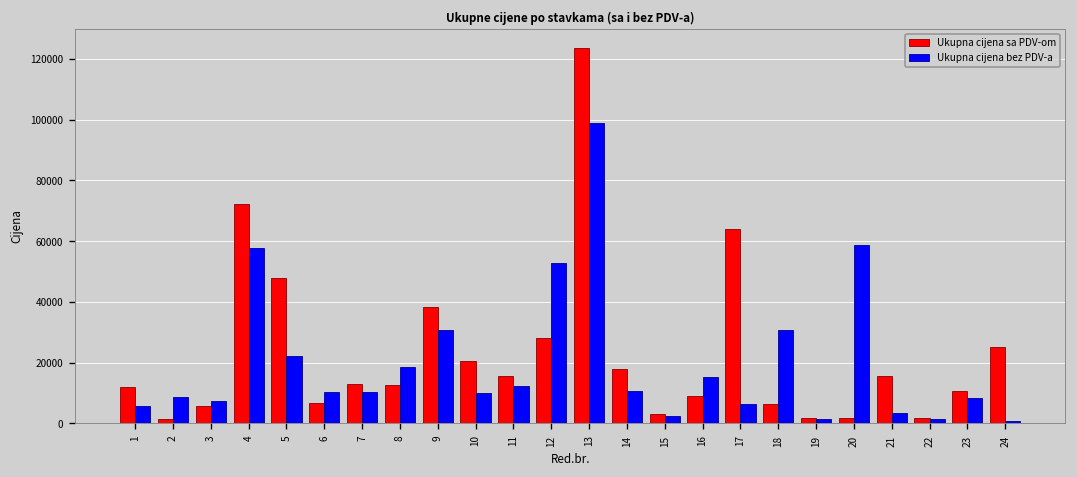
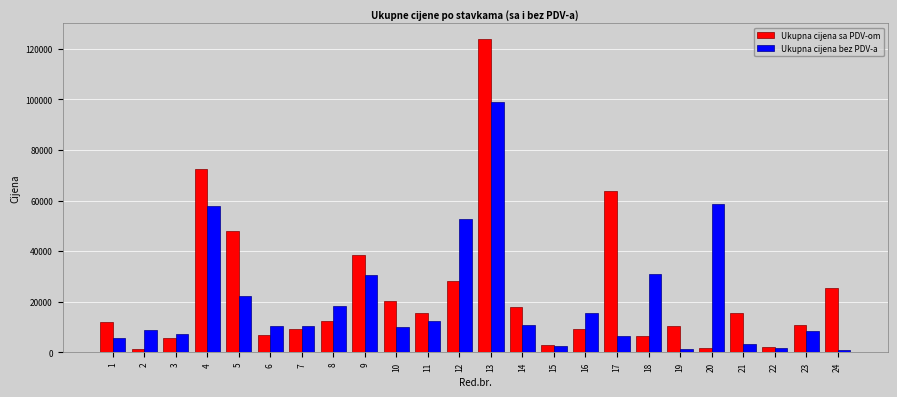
  {
    "Ukupna cijena sa PDV-om": {
      "1": 12000,
      "2": 1000,
      "3": 6000,
      "4": 72000,
      "5": 48000,
      "6": 7000,
-     "7": 13000,
+     "7": 9000,
      "8": 13000,
      "9": 38000,
      "10": 20000,
      "11": 16000,
      "12": 28000,
      "13": 124000,
      "14": 18000,
      "15": 3000,
      "16": 9000,
      "17": 64000,
      "18": 7000,
-     "19": 2000,
+     "19": 10000,
      "20": 2000,
      "21": 15000,
      "22": 2000,
      "23": 11000,
      "24": 25000
    },
    "Ukupna cijena bez PDV-a": {
      "1": 6000,
      "2": 9000,
      "3": 7000,
      "4": 58000,
      "5": 22000,
      "6": 10000,
      "7": 10000,
      "8": 19000,
      "9": 31000,
      "10": 10000,
      "11": 12000,
      "12": 53000,
      "13": 99000,
      "14": 11000,
      "15": 2000,
      "16": 15000,
      "17": 7000,
      "18": 31000,
      "19": 1000,
      "20": 59000,
      "21": 3000,
      "22": 2000,
      "23": 9000
    }
  }
